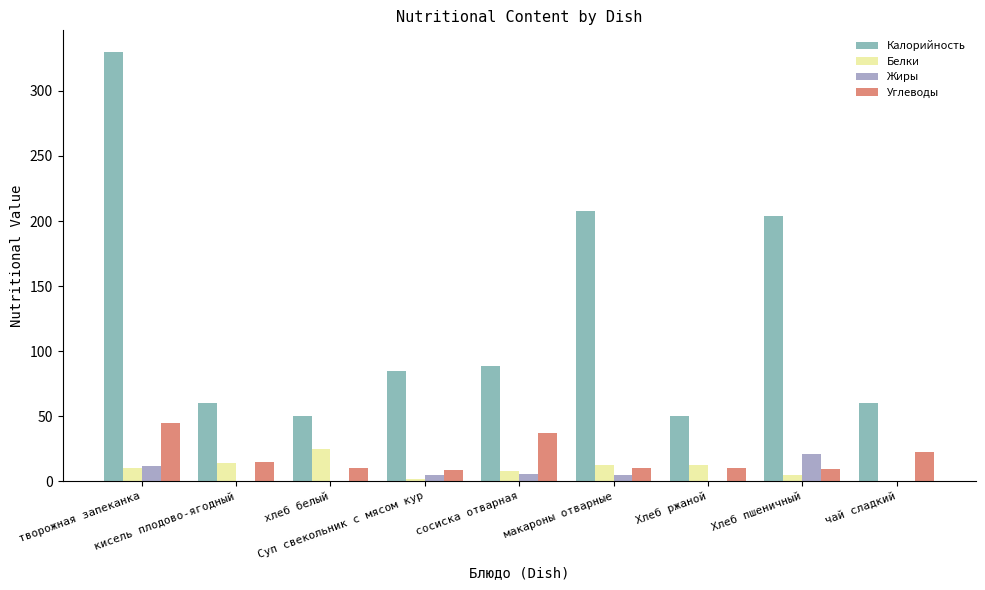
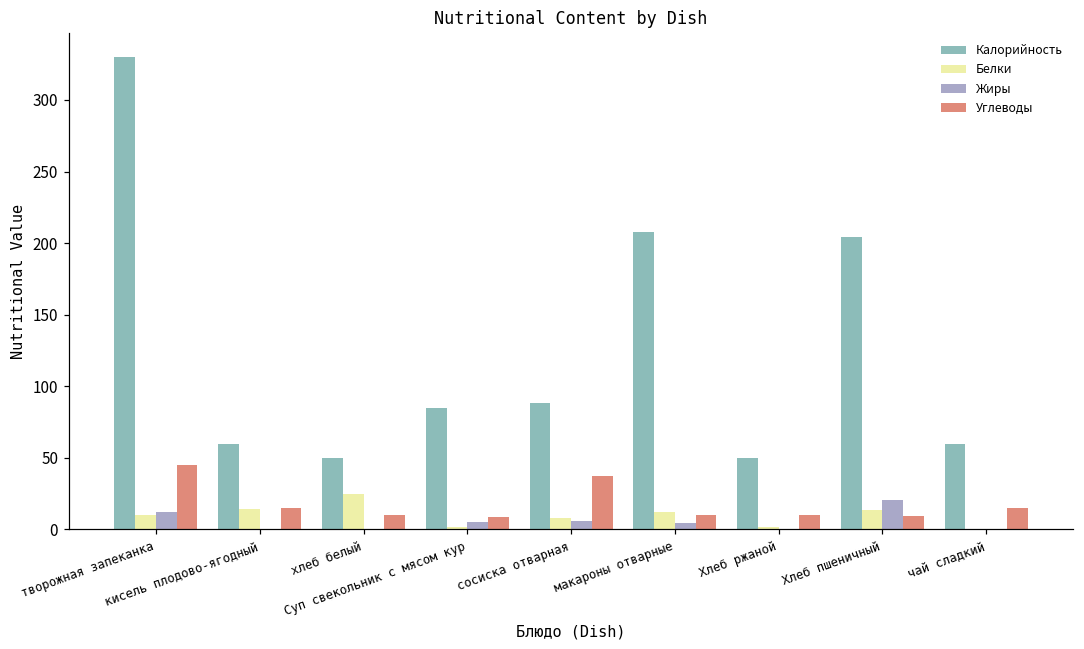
  {
    "Белки": {
      "творожная запеканка": 10,
      "кисель плодово-ягодный": 14,
      "хлеб белый": 25,
      "сосиска отварная": 8,
      "макароны отварные": 12,
-     "Хлеб ржаной": 13,
-     "Хлеб пшеничный": 5
+     "Хлеб ржаной": 2,
+     "Хлеб пшеничный": 14
    },
    "Углеводы": {
      "творожная запеканка": 45,
      "кисель плодово-ягодный": 15,
      "хлеб белый": 10,
      "Суп свекольник с мясом кур": 9,
      "сосиска отварная": 37,
      "макароны отварные": 10,
      "Хлеб ржаной": 10,
      "Хлеб пшеничный": 10,
-     "чай сладкий": 23
+     "чай сладкий": 15
    }
  }
